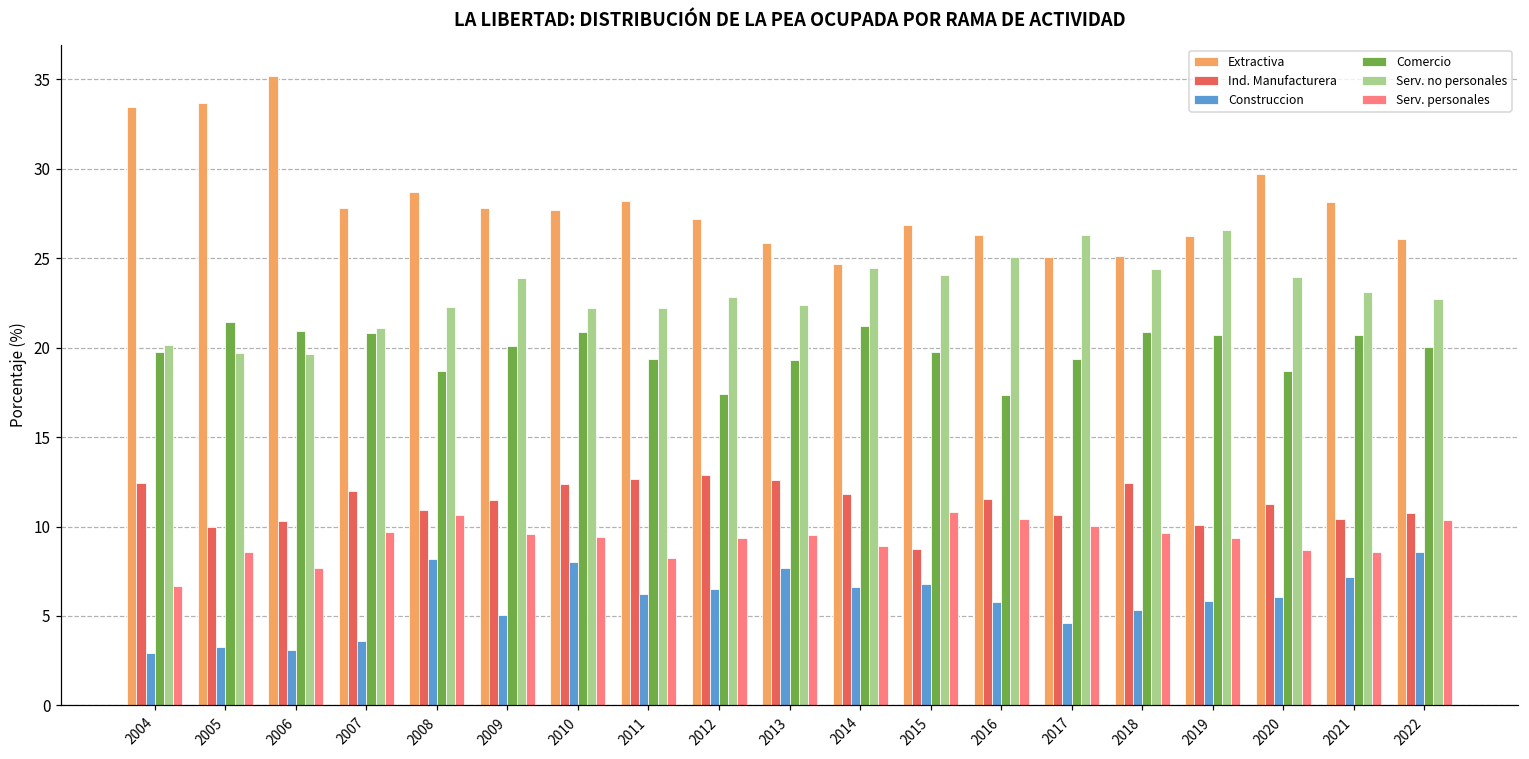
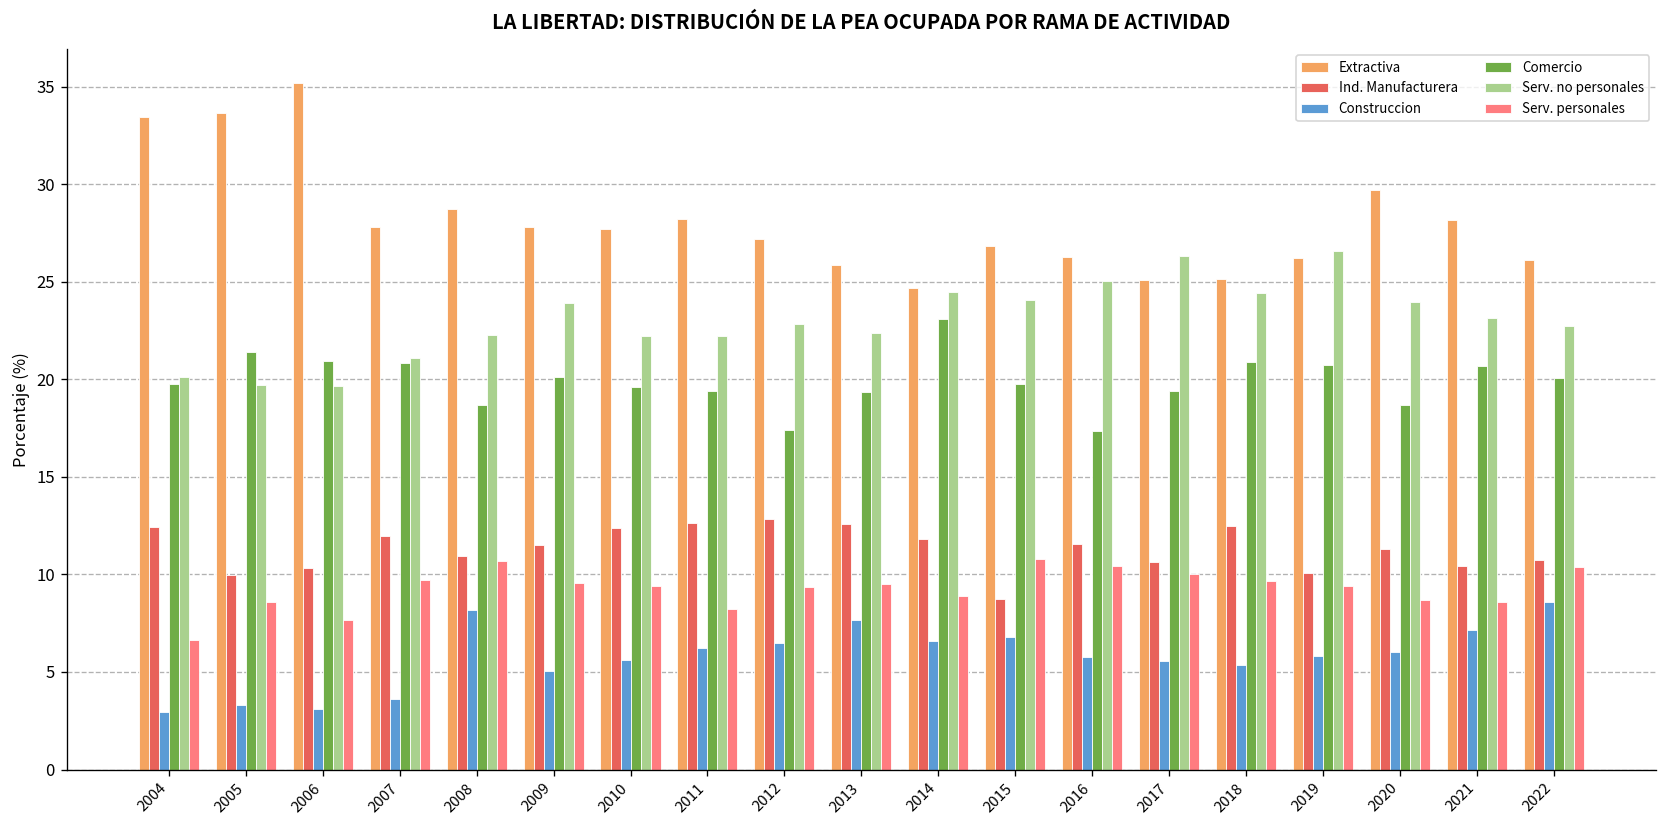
  {
    "Construccion": {
      "2004": 3.0,
      "2005": 3.3,
      "2006": 3.1,
      "2007": 3.6,
      "2008": 8.2,
      "2009": 5.1,
-     "2010": 8.0,
+     "2010": 5.6,
      "2011": 6.2,
      "2012": 6.5,
      "2013": 7.7,
      "2014": 6.6,
      "2015": 6.8,
      "2016": 5.8,
-     "2017": 4.6,
+     "2017": 5.5,
      "2018": 5.4,
      "2019": 5.8,
      "2020": 6.0,
      "2021": 7.2,
      "2022": 8.6
    },
    "Comercio": {
      "2004": 19.8,
      "2005": 21.4,
      "2006": 21.0,
      "2007": 20.8,
      "2008": 18.7,
      "2009": 20.1,
-     "2010": 20.9,
+     "2010": 19.6,
      "2011": 19.4,
      "2012": 17.4,
      "2013": 19.3,
-     "2014": 21.2,
+     "2014": 23.1,
      "2015": 19.8,
      "2016": 17.4,
      "2017": 19.4,
      "2018": 20.9,
      "2019": 20.7,
      "2020": 18.7,
      "2021": 20.7,
      "2022": 20.1
    },
    "Serv. no personales": {
      "2004": 20.1,
      "2005": 19.7,
      "2006": 19.7,
      "2007": 21.1,
      "2008": 22.3,
      "2009": 23.9,
      "2010": 22.2,
      "2011": 22.2,
      "2012": 22.9,
      "2013": 22.4,
      "2014": 24.5,
      "2015": 24.1,
      "2016": 25.0,
      "2017": 26.3,
      "2018": 24.4,
      "2019": 26.6,
      "2020": 24.0,
      "2021": 23.1,
      "2022": 22.7
    }
  }
